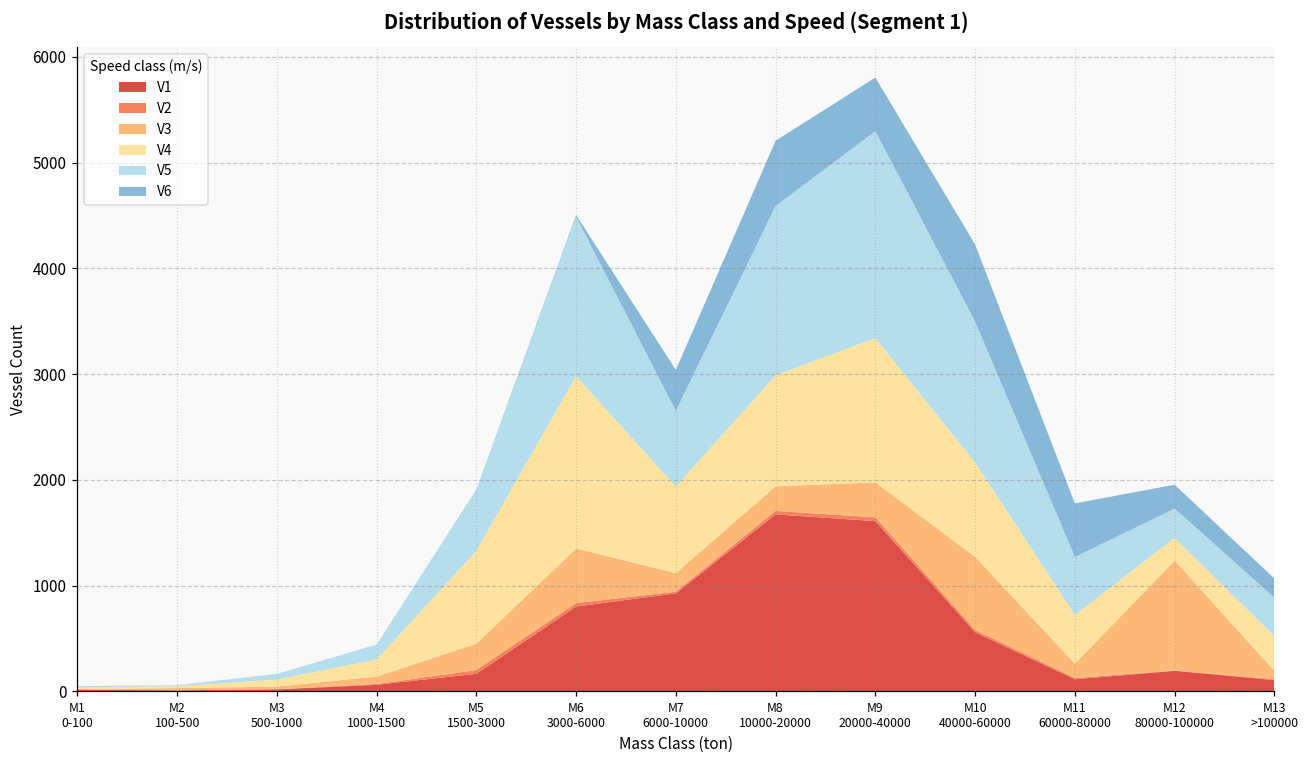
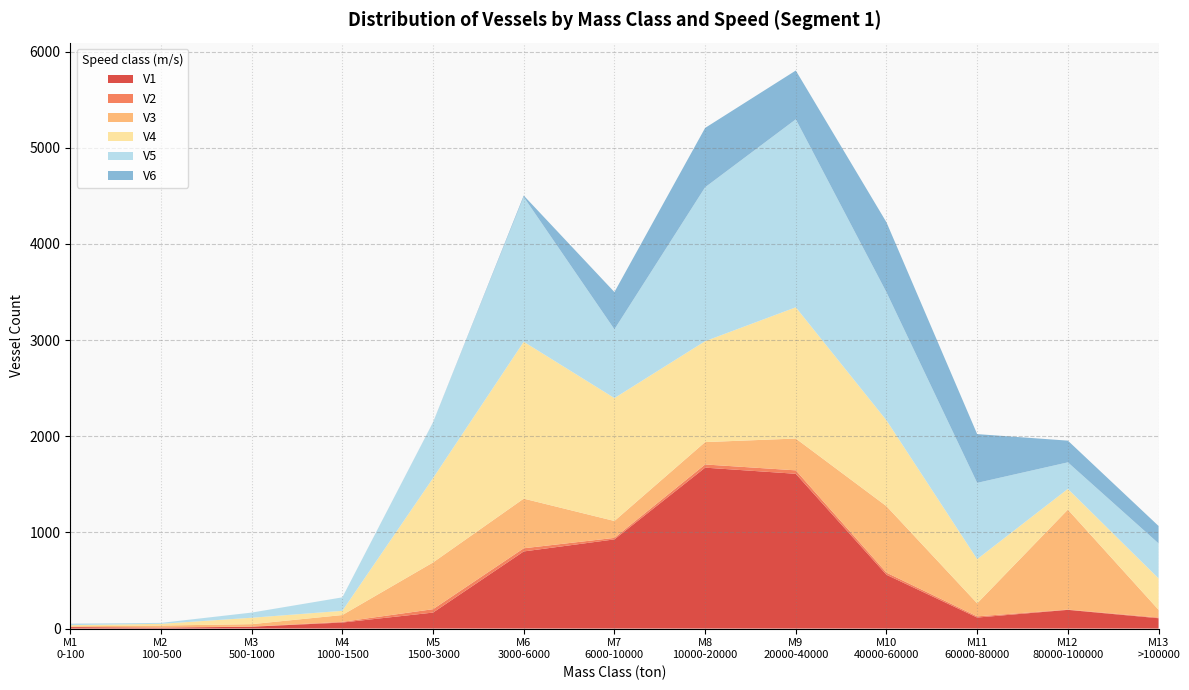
  {
    "V1": {
      "M5 1500-3000": 200,
      "M6 3000-6000": 800,
      "M8 10000-20000": 1700,
      "M9 20000-40000": 1600
    },
    "V2": {
      "M5 1500-3000": 0,
      "M6 3000-6000": 0,
      "M8 10000-20000": 0,
      "M9 20000-40000": 0
    },
    "V3": {
      "M4 1000-1500": 100,
-     "M5 1500-3000": 200,
+     "M5 1500-3000": 500,
      "M6 3000-6000": 500,
      "M7 6000-10000": 200,
      "M8 10000-20000": 200,
      "M9 20000-40000": 300,
      "M10 40000-60000": 700,
      "M11 60000-80000": 100,
      "M12 80000-100000": 1000,
      "M13 >100000": 100
    },
    "V4": {
      "M3 500-1000": 100,
-     "M4 1000-1500": 200,
+     "M4 1000-1500": 0,
      "M5 1500-3000": 900,
      "M6 3000-6000": 1600,
-     "M7 6000-10000": 800,
+     "M7 6000-10000": 1300,
      "M8 10000-20000": 1000,
      "M9 20000-40000": 1400,
      "M10 40000-60000": 900,
      "M11 60000-80000": 500,
      "M12 80000-100000": 200,
      "M13 >100000": 300
    },
    "V5": {
      "M7 6000-10000": 700,
      "M8 10000-20000": 1600,
      "M9 20000-40000": 2000,
      "M10 40000-60000": 1300,
-     "M11 60000-80000": 500,
+     "M11 60000-80000": 800,
      "M12 80000-100000": 300,
      "M13 >100000": 400
    },
    "V6": {
      "M7 6000-10000": 400,
      "M8 10000-20000": 600,
      "M9 20000-40000": 500,
      "M10 40000-60000": 700,
      "M11 60000-80000": 500,
      "M12 80000-100000": 200,
      "M13 >100000": 200
    }
  }
